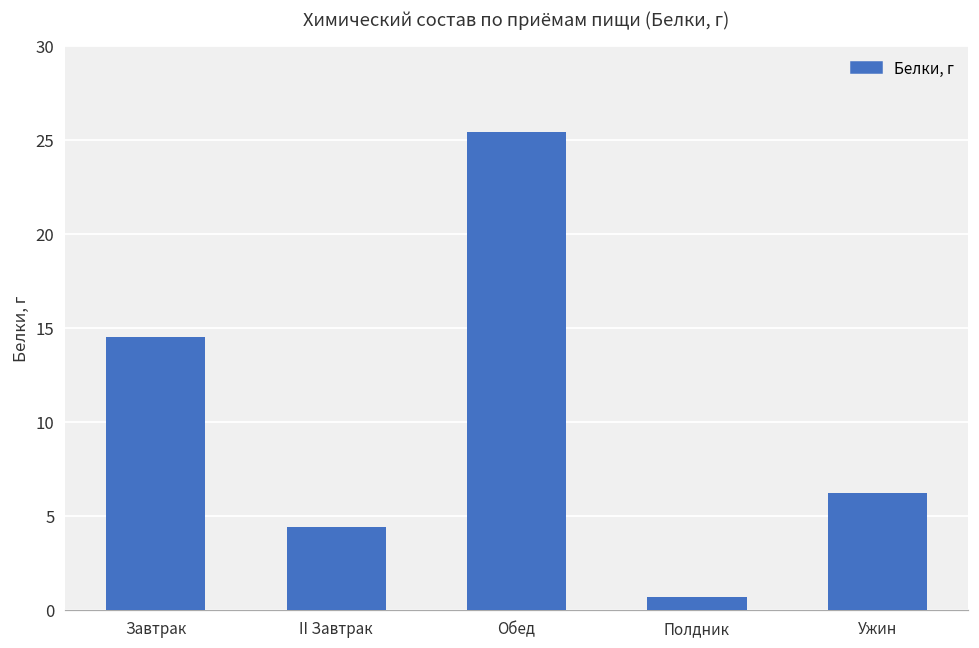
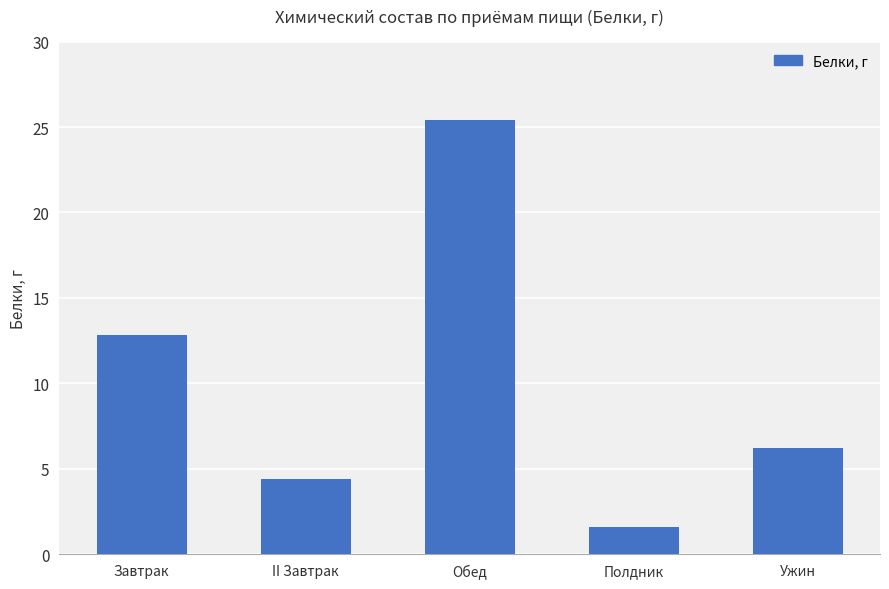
  {
-   "Завтрак": 14.5,
+   "Завтрак": 12.8,
    "II Завтрак": 4.4,
    "Обед": 25.4,
-   "Полдник": 0.7,
+   "Полдник": 1.6,
    "Ужин": 6.2
  }
